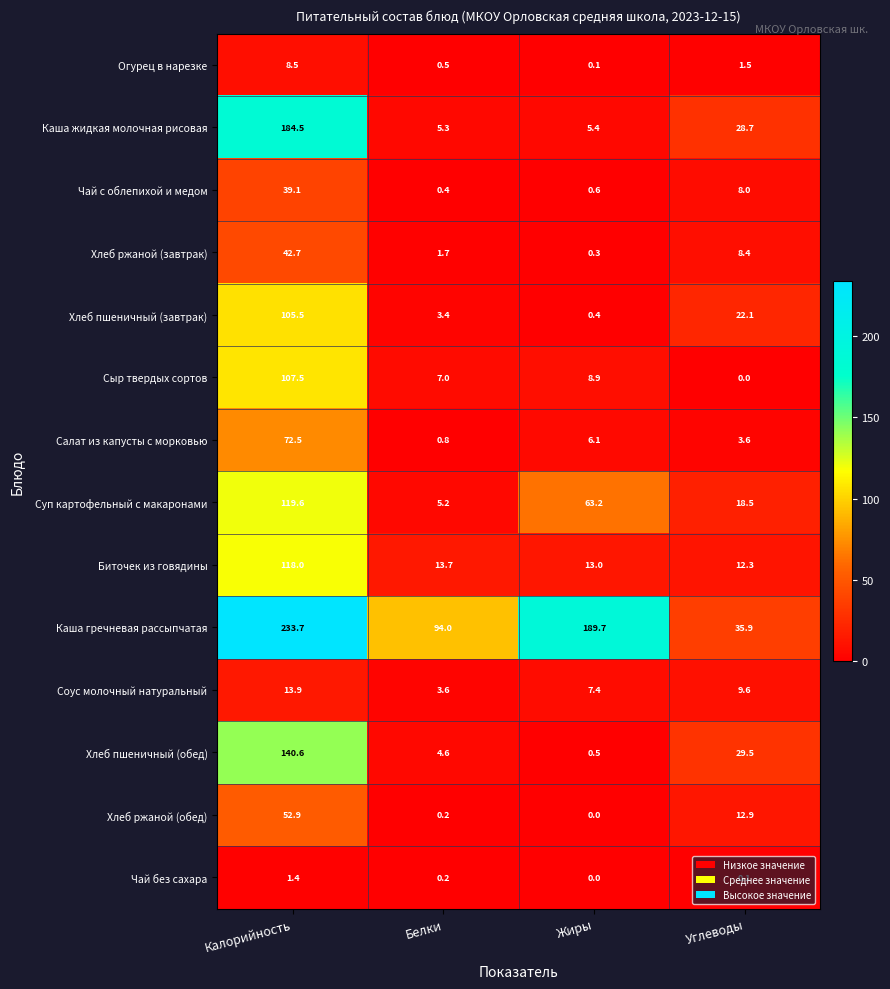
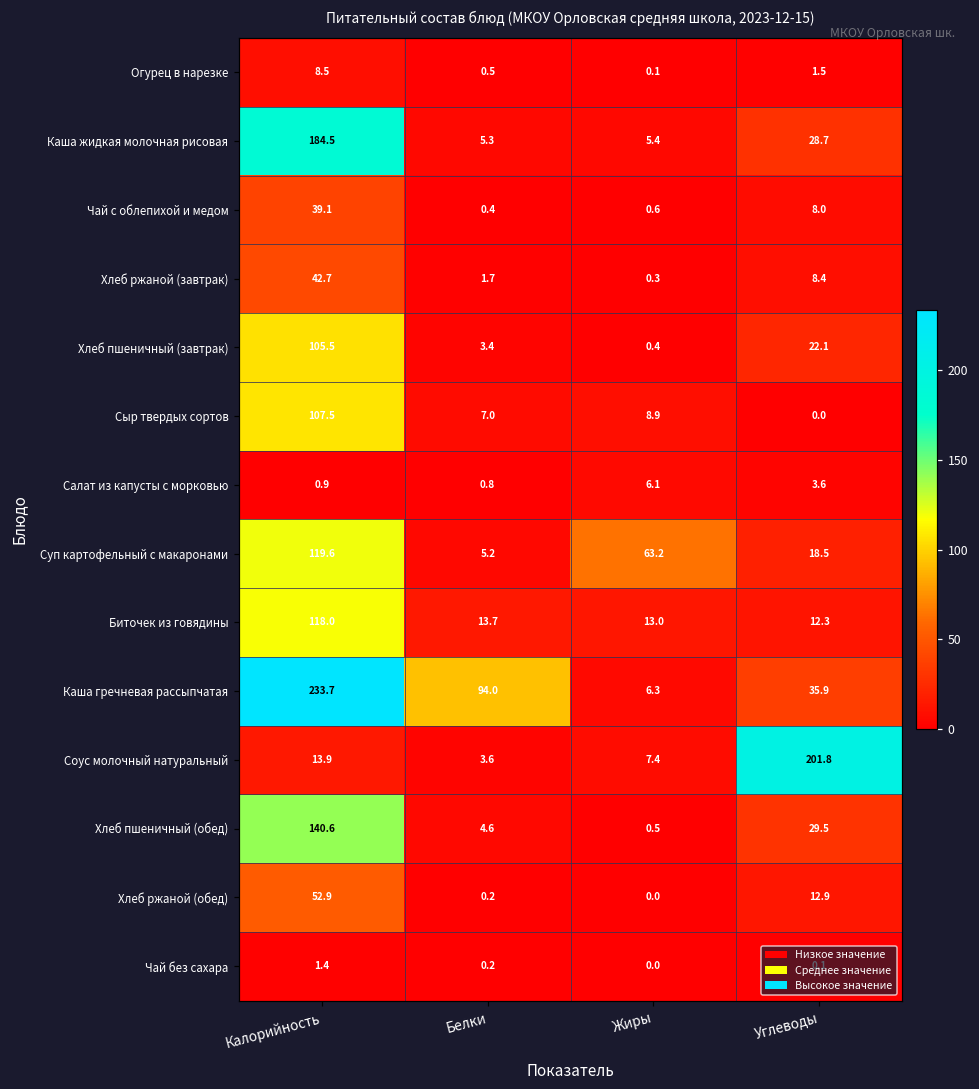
  {
    "Огурец в нарезке": {
      "Калорийность": 8.5,
      "Белки": 0.5,
      "Жиры": 0.1,
      "Углеводы": 1.5
    },
    "Каша жидкая молочная рисовая": {
      "Калорийность": 184.5,
      "Белки": 5.3,
      "Жиры": 5.4,
      "Углеводы": 28.7
    },
    "Чай с облепихой и медом": {
      "Калорийность": 39.1,
      "Белки": 0.4,
      "Жиры": 0.6,
      "Углеводы": 8.0
    },
    "Хлеб ржаной (завтрак)": {
      "Калорийность": 42.7,
      "Белки": 1.7,
      "Жиры": 0.3,
      "Углеводы": 8.4
    },
    "Хлеб пшеничный (завтрак)": {
      "Калорийность": 105.5,
      "Белки": 3.4,
      "Жиры": 0.4,
      "Углеводы": 22.1
    },
    "Сыр твердых сортов": {
      "Калорийность": 107.5,
      "Белки": 7.0,
      "Жиры": 8.9,
      "Углеводы": 0.0
    },
    "Салат из капусты с морковью": {
-     "Калорийность": 72.5,
+     "Калорийность": 0.9,
      "Белки": 0.8,
      "Жиры": 6.1,
      "Углеводы": 3.6
    },
    "Суп картофельный с макаронами": {
      "Калорийность": 119.6,
      "Белки": 5.2,
      "Жиры": 63.2,
      "Углеводы": 18.5
    },
    "Биточек из говядины": {
      "Калорийность": 118.0,
      "Белки": 13.7,
      "Жиры": 13.0,
      "Углеводы": 12.3
    },
    "Каша гречневая рассыпчатая": {
      "Калорийность": 233.7,
      "Белки": 94.0,
-     "Жиры": 189.7,
+     "Жиры": 6.3,
      "Углеводы": 35.9
    },
    "Соус молочный натуральный": {
      "Калорийность": 13.9,
      "Белки": 3.6,
      "Жиры": 7.4,
-     "Углеводы": 9.6
+     "Углеводы": 201.8
    },
    "Хлеб пшеничный (обед)": {
      "Калорийность": 140.6,
      "Белки": 4.6,
      "Жиры": 0.5,
      "Углеводы": 29.5
    },
    "Хлеб ржаной (обед)": {
      "Калорийность": 52.9,
      "Белки": 0.2,
      "Жиры": 0.0,
      "Углеводы": 12.9
    },
    "Чай без сахара": {
      "Калорийность": 1.4,
      "Белки": 0.2,
      "Жиры": 0.0
    }
  }
